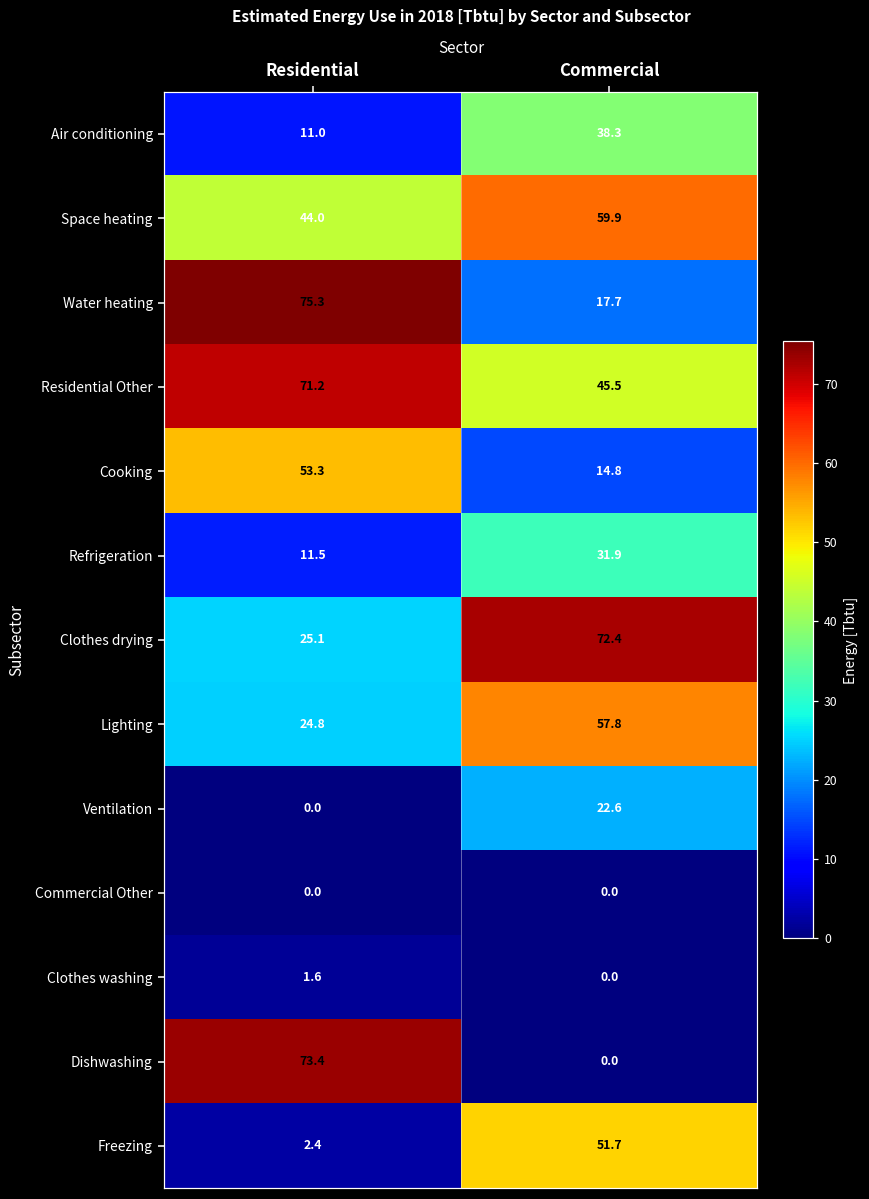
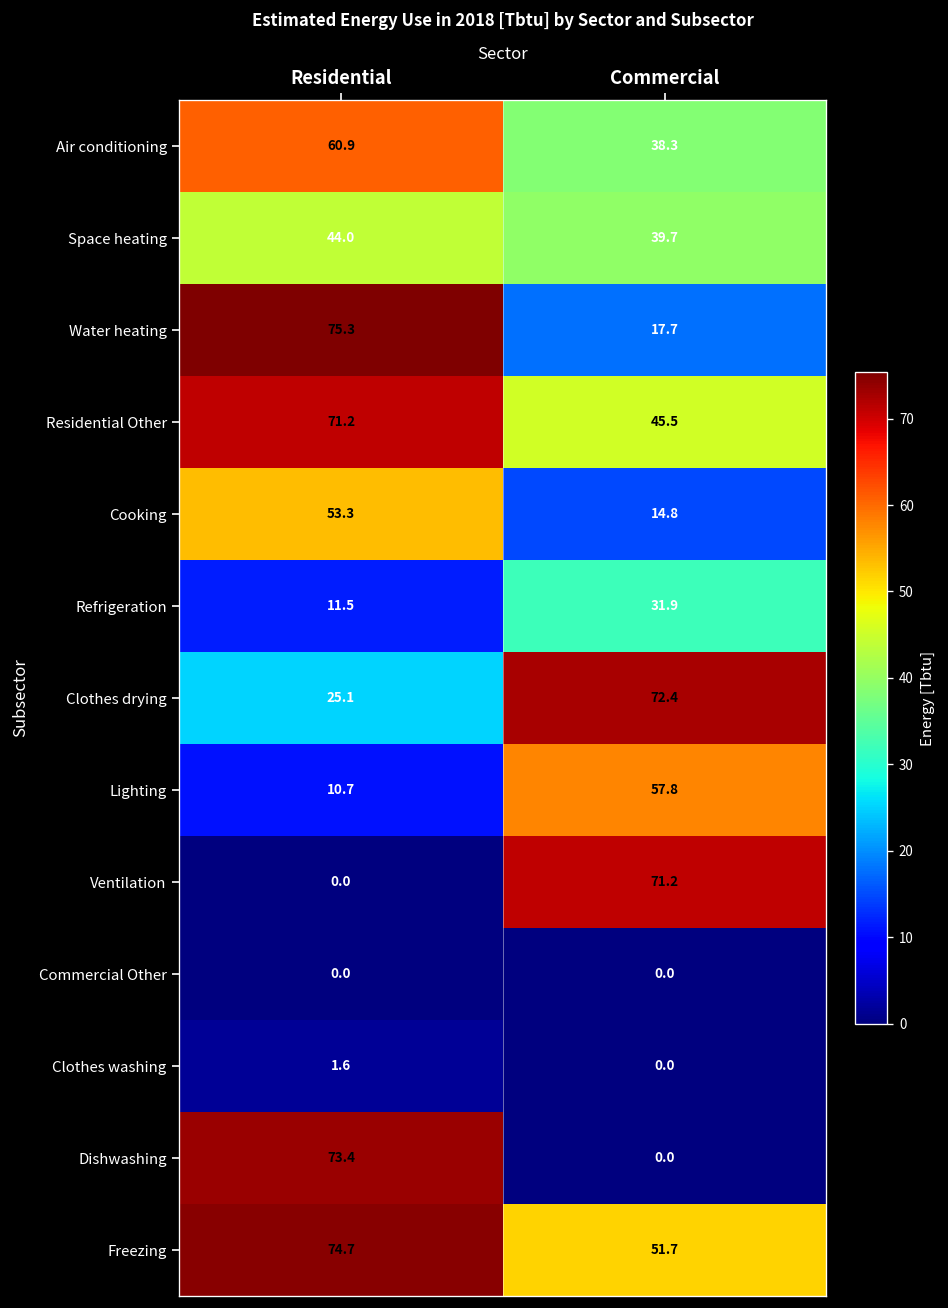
  {
    "Air conditioning": {
-     "Residential": 11.0,
+     "Residential": 60.9,
      "Commercial": 38.3
    },
    "Space heating": {
      "Residential": 44.0,
-     "Commercial": 59.9
+     "Commercial": 39.7
    },
    "Water heating": {
      "Residential": 75.3,
      "Commercial": 17.7
    },
    "Residential Other": {
      "Residential": 71.2,
      "Commercial": 45.5
    },
    "Cooking": {
      "Residential": 53.3,
      "Commercial": 14.8
    },
    "Refrigeration": {
      "Residential": 11.5,
      "Commercial": 31.9
    },
    "Clothes drying": {
      "Residential": 25.1,
      "Commercial": 72.4
    },
    "Lighting": {
-     "Residential": 24.8,
+     "Residential": 10.7,
      "Commercial": 57.8
    },
    "Ventilation": {
      "Residential": 0.0,
-     "Commercial": 22.6
+     "Commercial": 71.2
    },
    "Commercial Other": {
      "Residential": 0.0,
      "Commercial": 0.0
    },
    "Clothes washing": {
      "Residential": 1.6,
      "Commercial": 0.0
    },
    "Dishwashing": {
      "Residential": 73.4,
      "Commercial": 0.0
    },
    "Freezing": {
-     "Residential": 2.4,
+     "Residential": 74.7,
      "Commercial": 51.7
    }
  }
